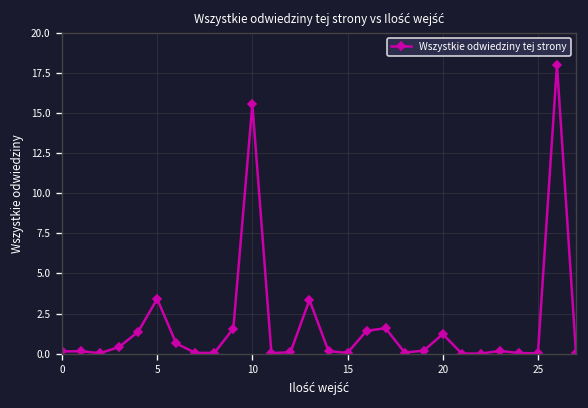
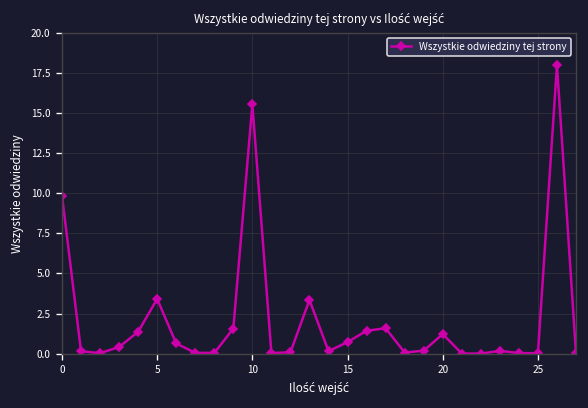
  {
-   "0": 0.1,
+   "0": 9.8,
    "5": 3.4,
    "10": 15.5,
-   "15": 0.1,
+   "15": 0.7,
    "20": 1.2,
    "25": 0.0
  }
